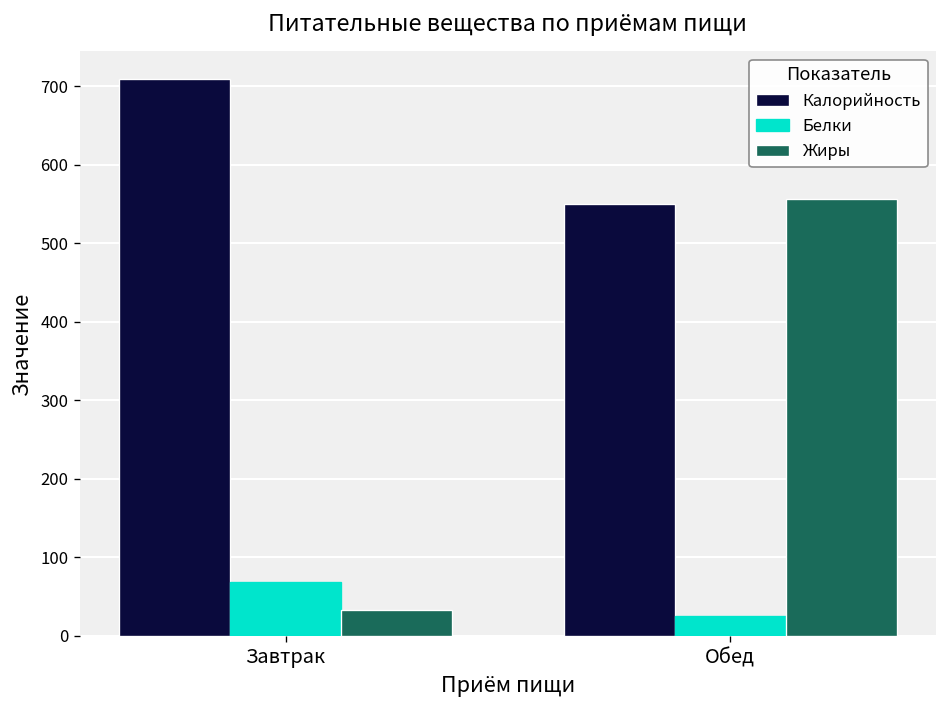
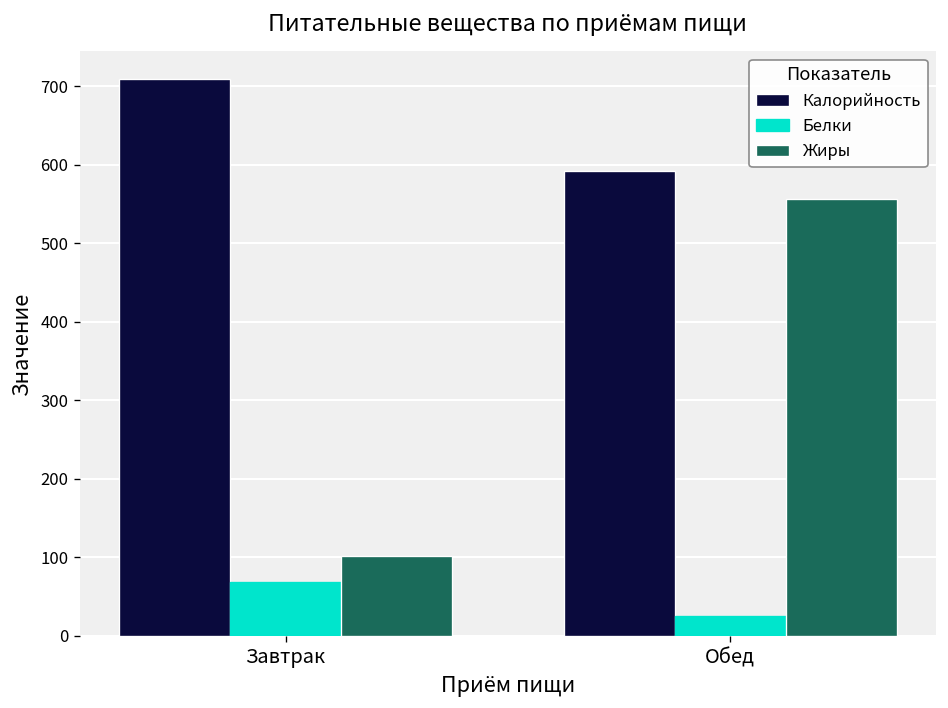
  {
    "Калорийность": {
      "Завтрак": 710,
-     "Обед": 550
+     "Обед": 590
    },
    "Белки": {
      "Завтрак": 70,
      "Обед": 20
    },
    "Жиры": {
-     "Завтрак": 30,
+     "Завтрак": 100,
      "Обед": 560
    }
  }
